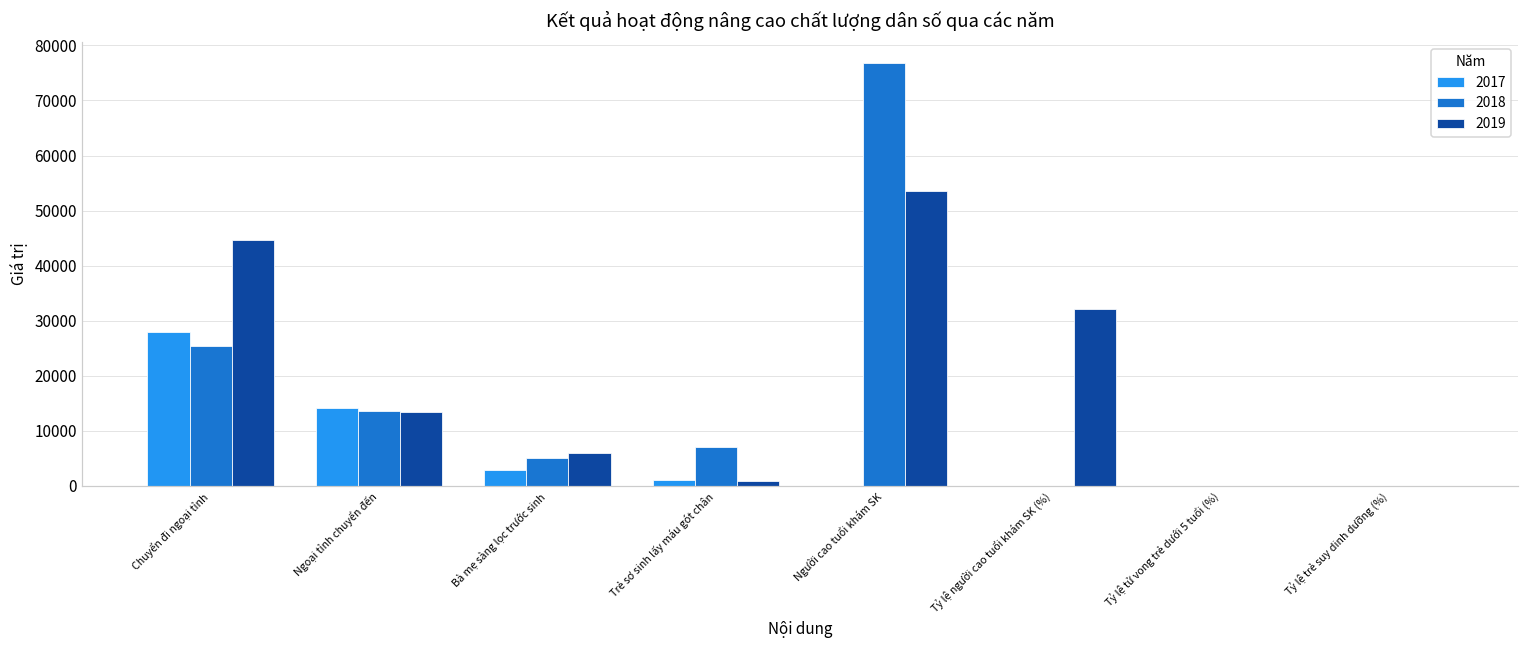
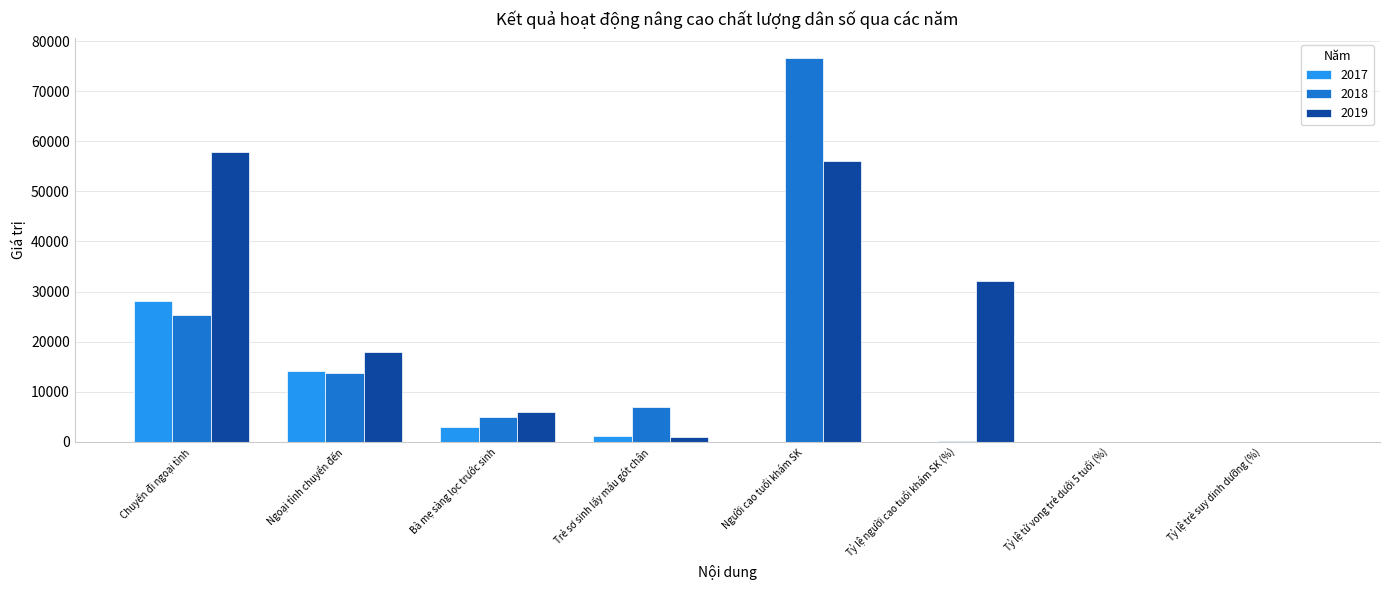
  {
    "2019": {
-     "Chuyển đi ngoại tỉnh": 45000,
-     "Ngoại tỉnh chuyển đến": 13000,
+     "Chuyển đi ngoại tỉnh": 58000,
+     "Ngoại tỉnh chuyển đến": 18000,
      "Bà mẹ sàng lọc trước sinh": 6000,
      "Trẻ sơ sinh lấy máu gót chân": 1000,
-     "Người cao tuổi khám SK": 54000,
+     "Người cao tuổi khám SK": 56000,
      "Tỷ lệ người cao tuổi khám SK (%)": 32000
    }
  }
